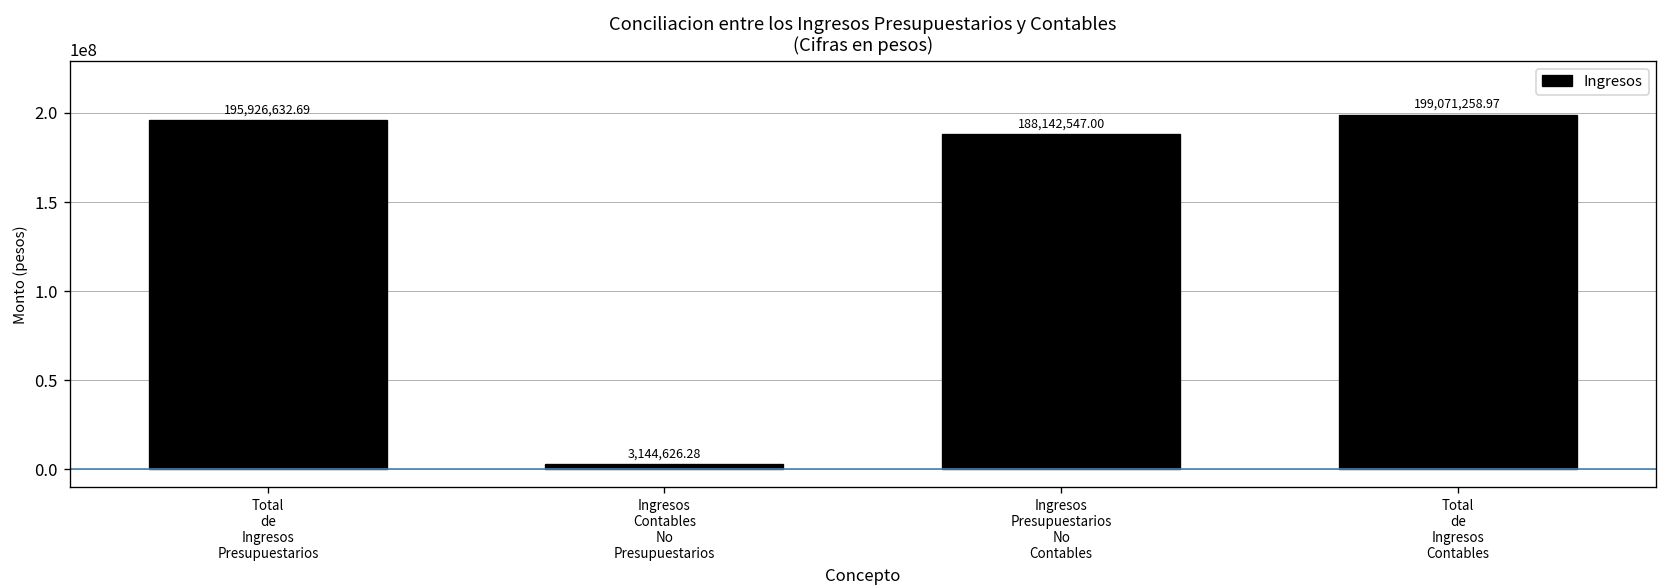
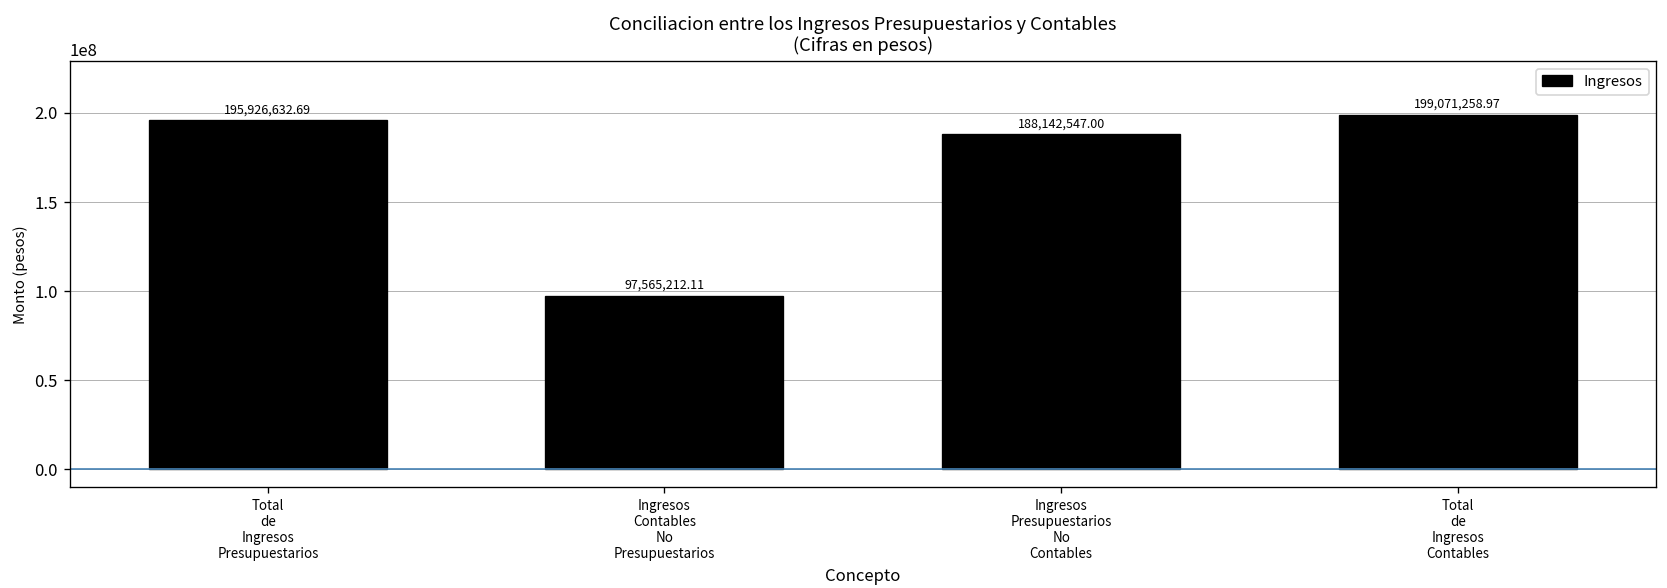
  {
    "Total de Ingresos Presupuestarios": "195,926,632.69",
-   "Ingresos Contables No Presupuestarios": "3,144,626.28",
+   "Ingresos Contables No Presupuestarios": "97,565,212.11",
    "Ingresos Presupuestarios No Contables": "188,142,547.00",
    "Total de Ingresos Contables": "199,071,258.97"
  }
